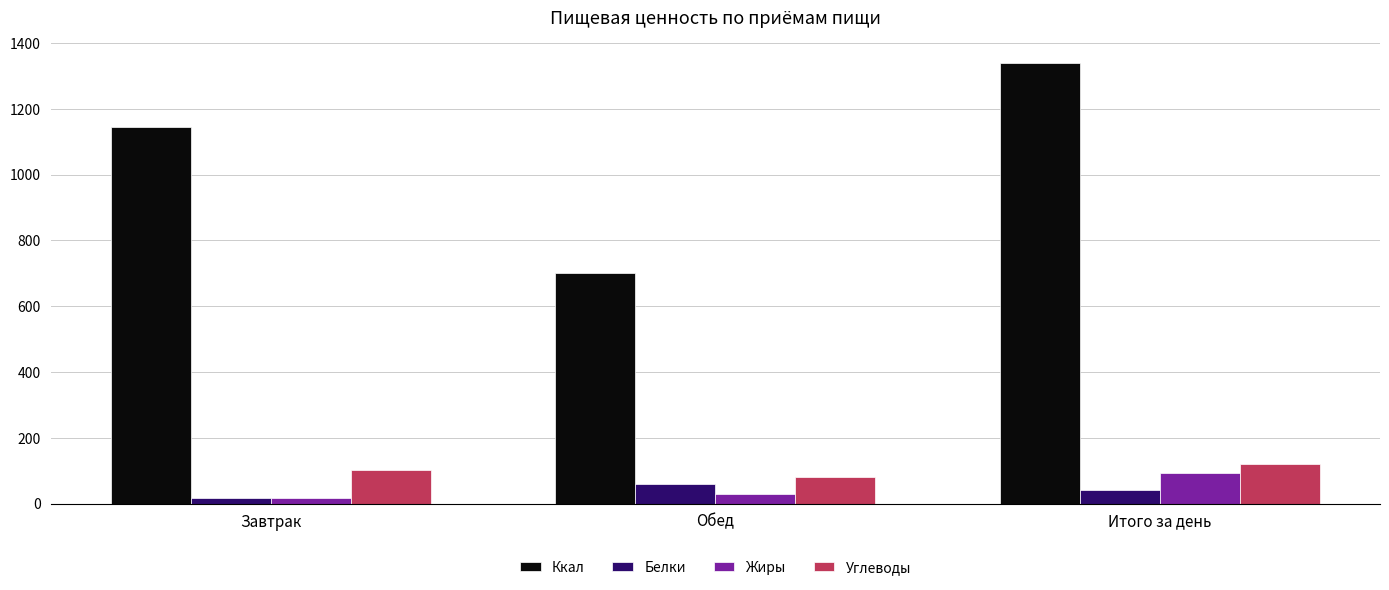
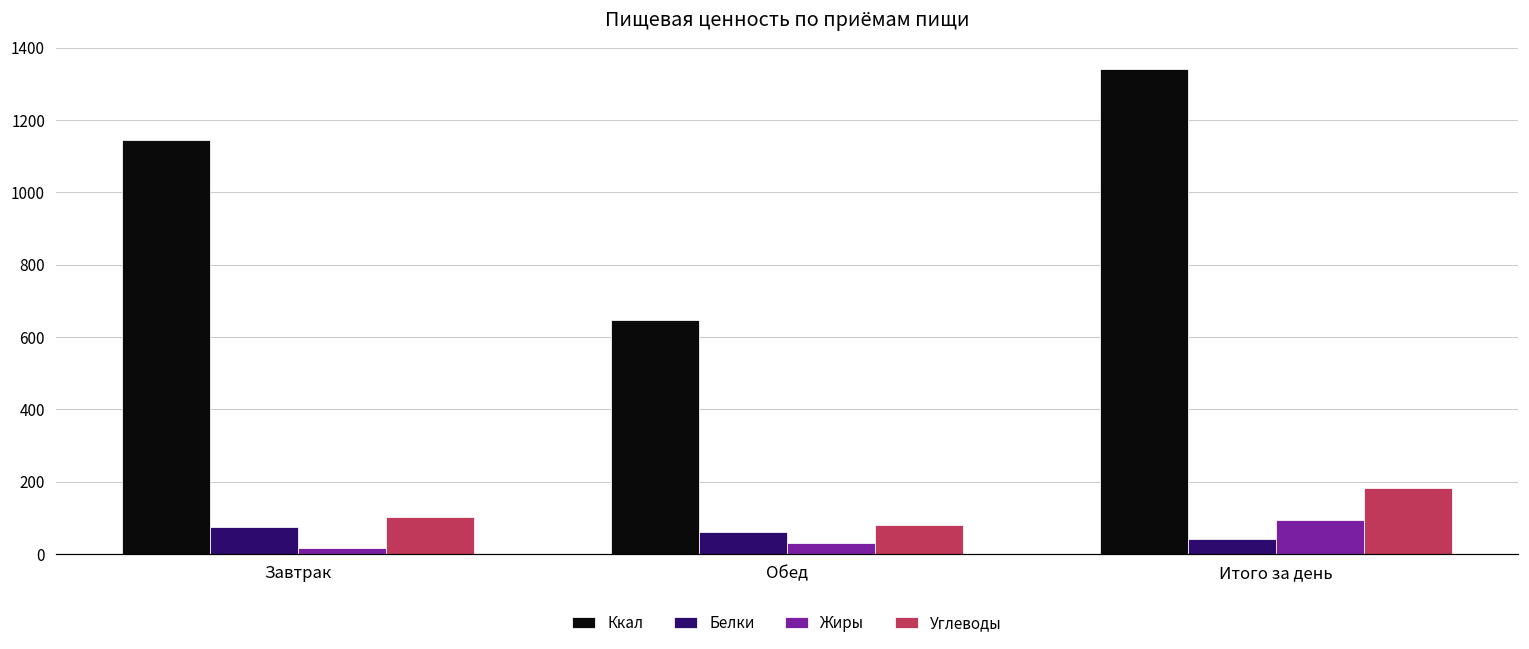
  {
    "Ккал": {
      "Завтрак": 1140,
-     "Обед": 700,
+     "Обед": 650,
      "Итого за день": 1340
    },
    "Белки": {
-     "Завтрак": 20,
+     "Завтрак": 80,
      "Обед": 60,
      "Итого за день": 40
    },
    "Жиры": {
      "Завтрак": 20,
      "Обед": 30,
      "Итого за день": 90
    },
    "Углеводы": {
      "Завтрак": 100,
      "Обед": 80,
-     "Итого за день": 120
+     "Итого за день": 180
    }
  }
